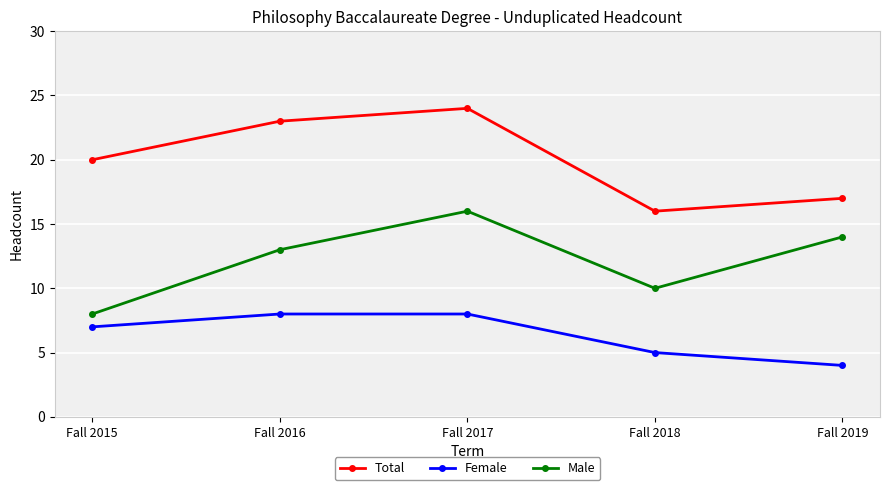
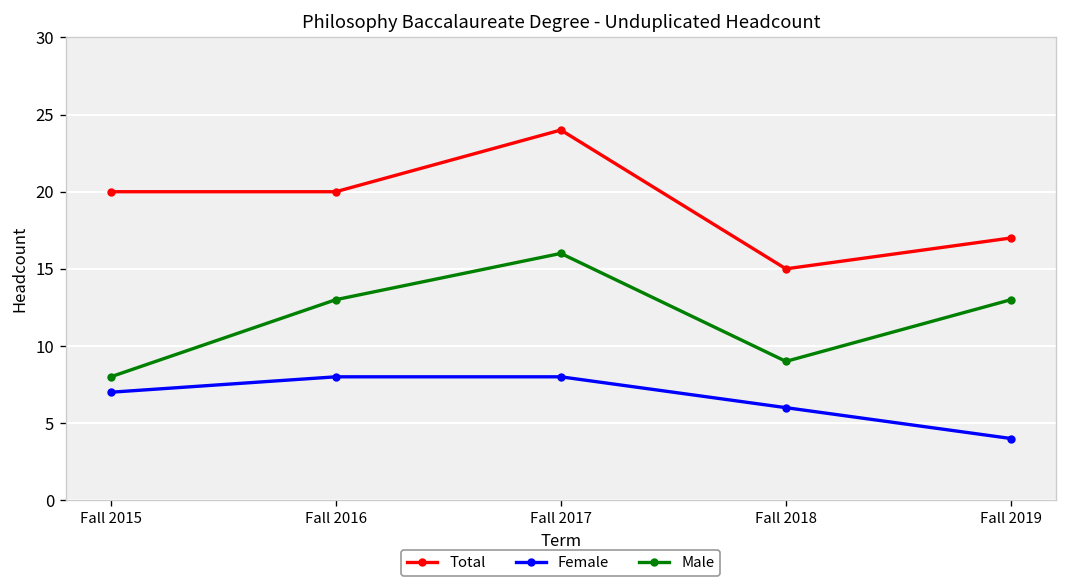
  {
    "Total": {
      "Fall 2015": 20,
-     "Fall 2016": 23,
+     "Fall 2016": 20,
      "Fall 2017": 24,
-     "Fall 2018": 16,
+     "Fall 2018": 15,
      "Fall 2019": 17
    },
    "Female": {
      "Fall 2015": 7,
      "Fall 2016": 8,
      "Fall 2017": 8,
-     "Fall 2018": 5,
+     "Fall 2018": 6,
      "Fall 2019": 4
    },
    "Male": {
      "Fall 2015": 8,
      "Fall 2016": 13,
      "Fall 2017": 16,
-     "Fall 2018": 10,
-     "Fall 2019": 14
+     "Fall 2018": 9,
+     "Fall 2019": 13
    }
  }
